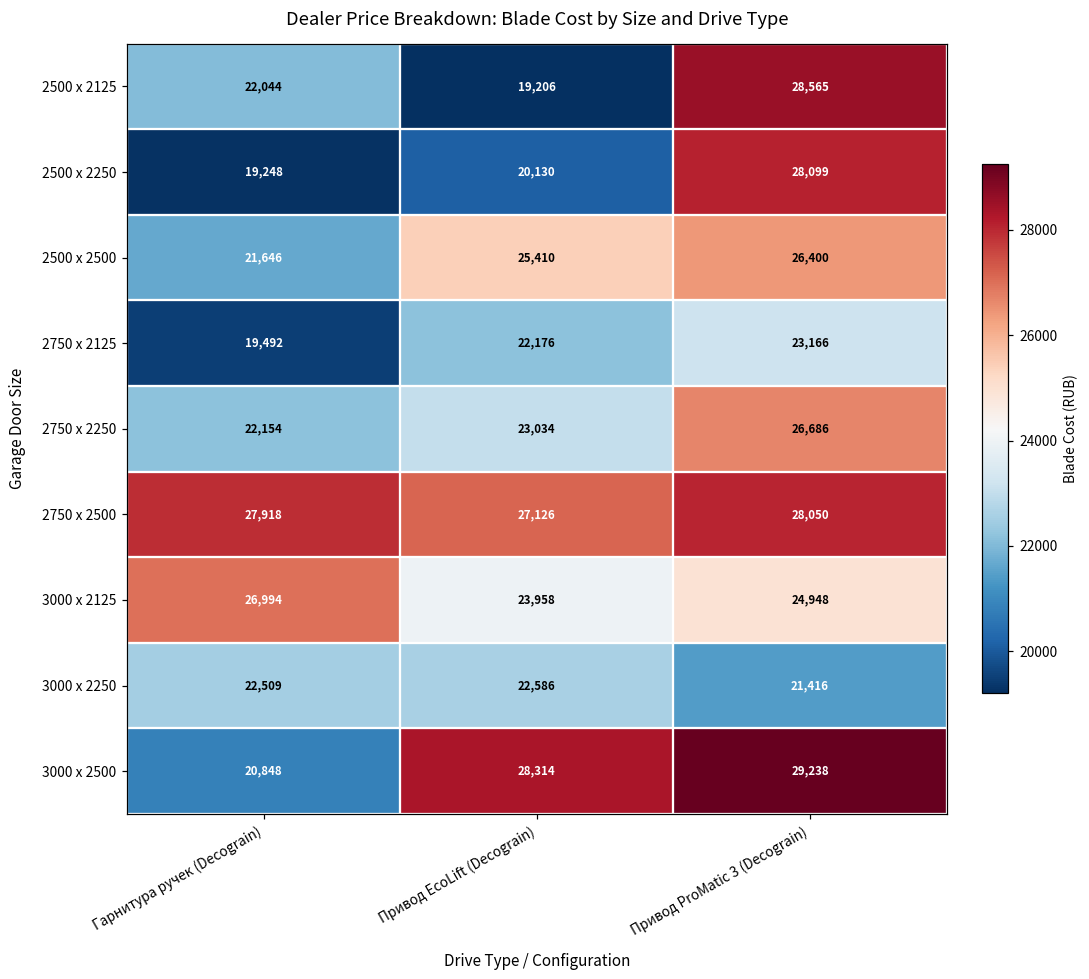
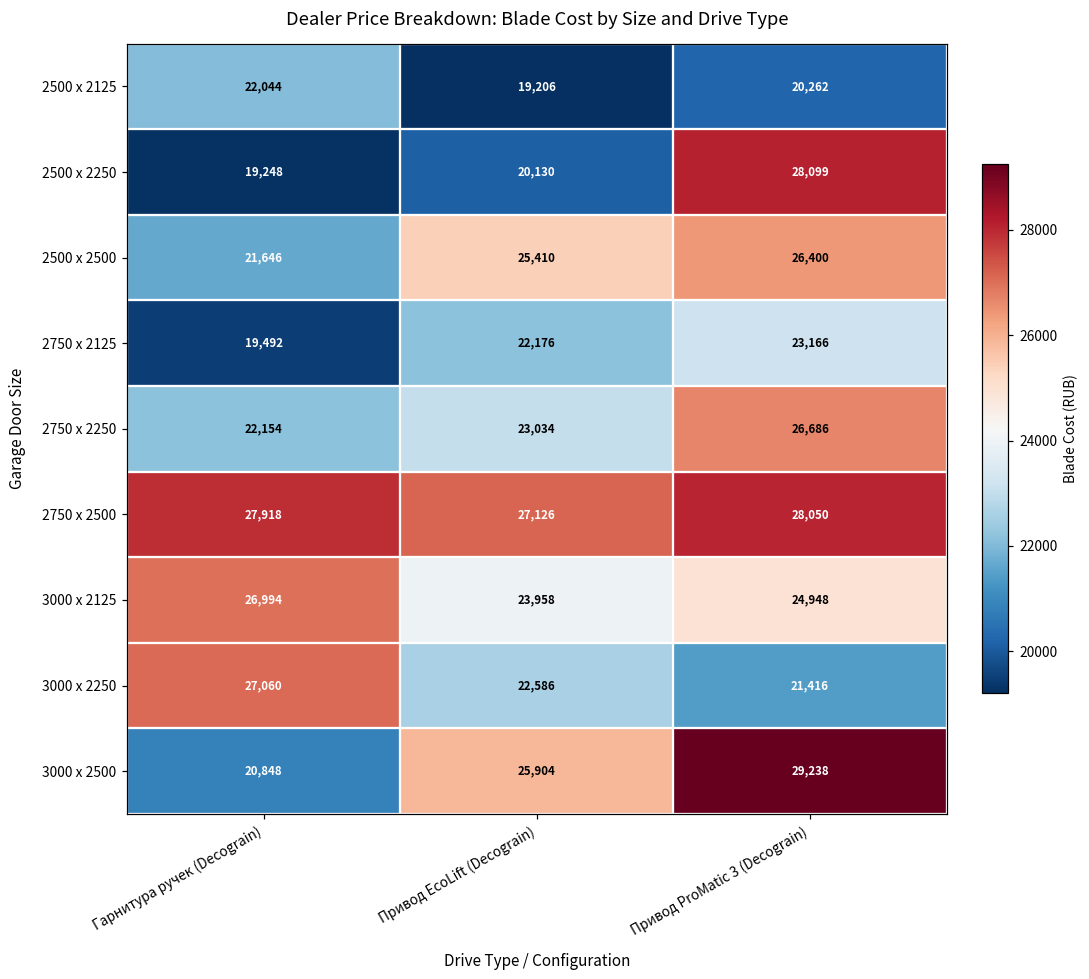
  {
    "2500 x 2125": {
      "Гарнитура ручек (Decograin)": "22,044",
      "Привод EcoLift (Decograin)": "19,206",
-     "Привод ProMatic 3 (Decograin)": "28,565"
+     "Привод ProMatic 3 (Decograin)": "20,262"
    },
    "2500 x 2250": {
      "Гарнитура ручек (Decograin)": "19,248",
      "Привод EcoLift (Decograin)": "20,130",
      "Привод ProMatic 3 (Decograin)": "28,099"
    },
    "2500 x 2500": {
      "Гарнитура ручек (Decograin)": "21,646",
      "Привод EcoLift (Decograin)": "25,410",
      "Привод ProMatic 3 (Decograin)": "26,400"
    },
    "2750 x 2125": {
      "Гарнитура ручек (Decograin)": "19,492",
      "Привод EcoLift (Decograin)": "22,176",
      "Привод ProMatic 3 (Decograin)": "23,166"
    },
    "2750 x 2250": {
      "Гарнитура ручек (Decograin)": "22,154",
      "Привод EcoLift (Decograin)": "23,034",
      "Привод ProMatic 3 (Decograin)": "26,686"
    },
    "2750 x 2500": {
      "Гарнитура ручек (Decograin)": "27,918",
      "Привод EcoLift (Decograin)": "27,126",
      "Привод ProMatic 3 (Decograin)": "28,050"
    },
    "3000 x 2125": {
      "Гарнитура ручек (Decograin)": "26,994",
      "Привод EcoLift (Decograin)": "23,958",
      "Привод ProMatic 3 (Decograin)": "24,948"
    },
    "3000 x 2250": {
-     "Гарнитура ручек (Decograin)": "22,509",
+     "Гарнитура ручек (Decograin)": "27,060",
      "Привод EcoLift (Decograin)": "22,586",
      "Привод ProMatic 3 (Decograin)": "21,416"
    },
    "3000 x 2500": {
      "Гарнитура ручек (Decograin)": "20,848",
-     "Привод EcoLift (Decograin)": "28,314",
+     "Привод EcoLift (Decograin)": "25,904",
      "Привод ProMatic 3 (Decograin)": "29,238"
    }
  }
